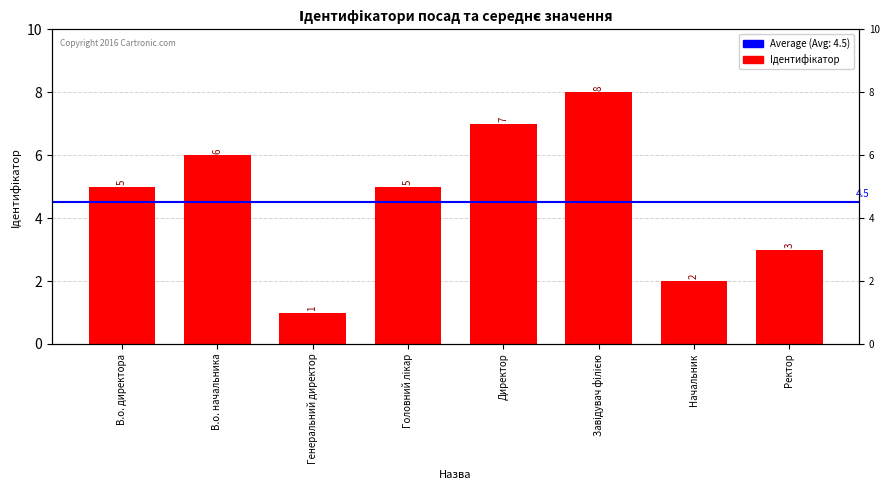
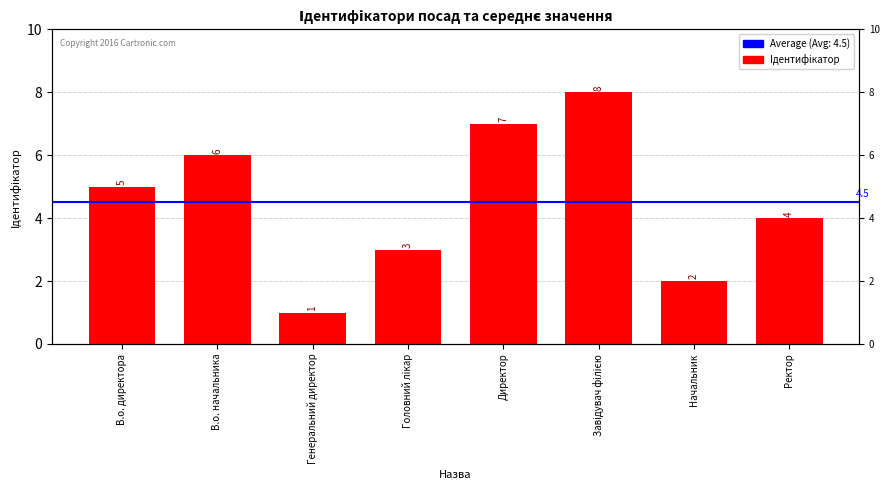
  {
    "В.о. директора": 5,
    "В.о. начальника": 6,
    "Генеральний директор": 1,
-   "Головний лікар": 5,
+   "Головний лікар": 3,
    "Директор": 7,
    "Завідувач філією": 8,
    "Начальник": 2,
-   "Ректор": 3
+   "Ректор": 4
  }
